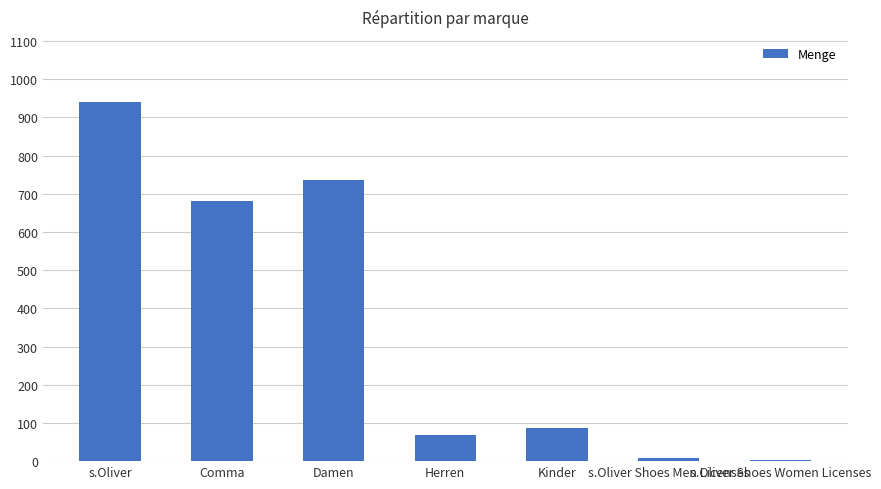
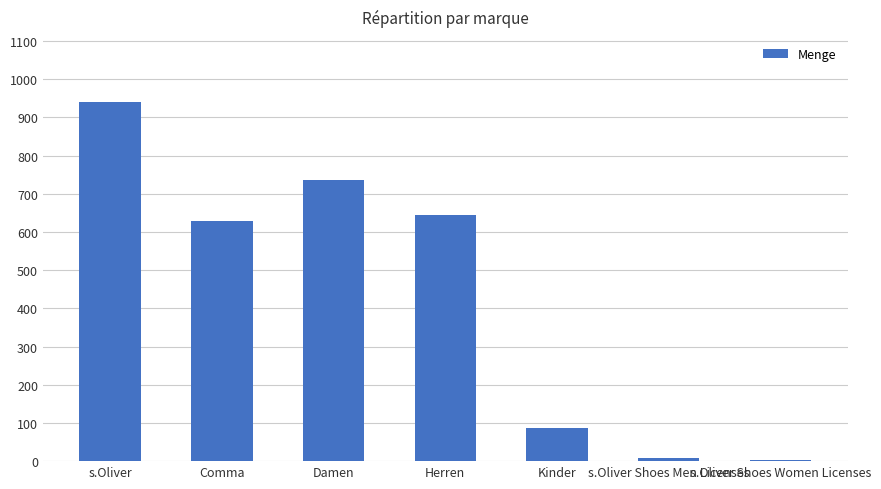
  {
    "s.Oliver": 940,
-   "Comma": 680,
+   "Comma": 630,
    "Damen": 740,
-   "Herren": 70,
+   "Herren": 650,
    "Kinder": 90
  }
